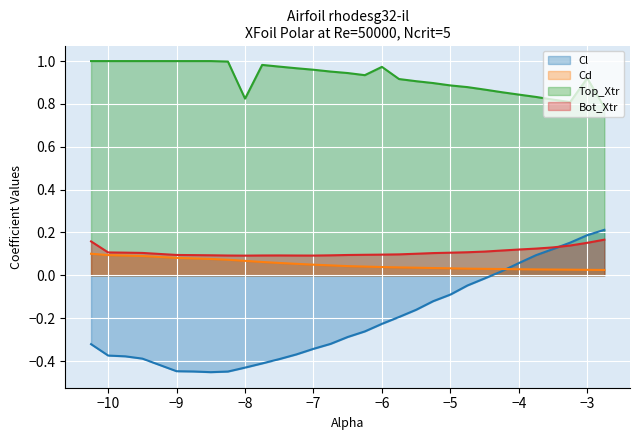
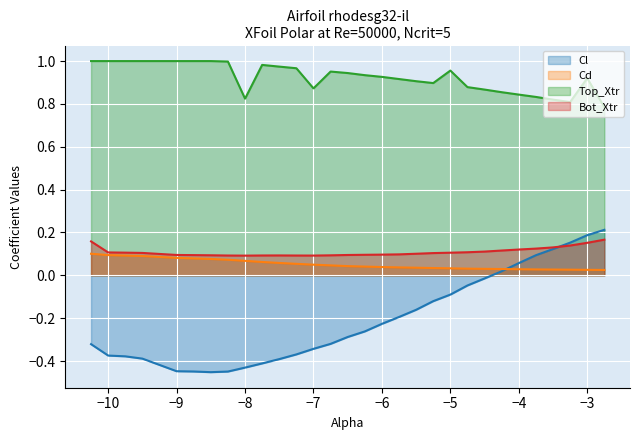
  {
    "Top_Xtr": {
      "−10": 1.00,
      "−9": 1.00,
      "−8": 0.82,
-     "−7": 0.96,
-     "−6": 0.97,
-     "−5": 0.89,
+     "−7": 0.87,
+     "−6": 0.93,
+     "−5": 0.96,
      "−4": 0.84
    }
  }
